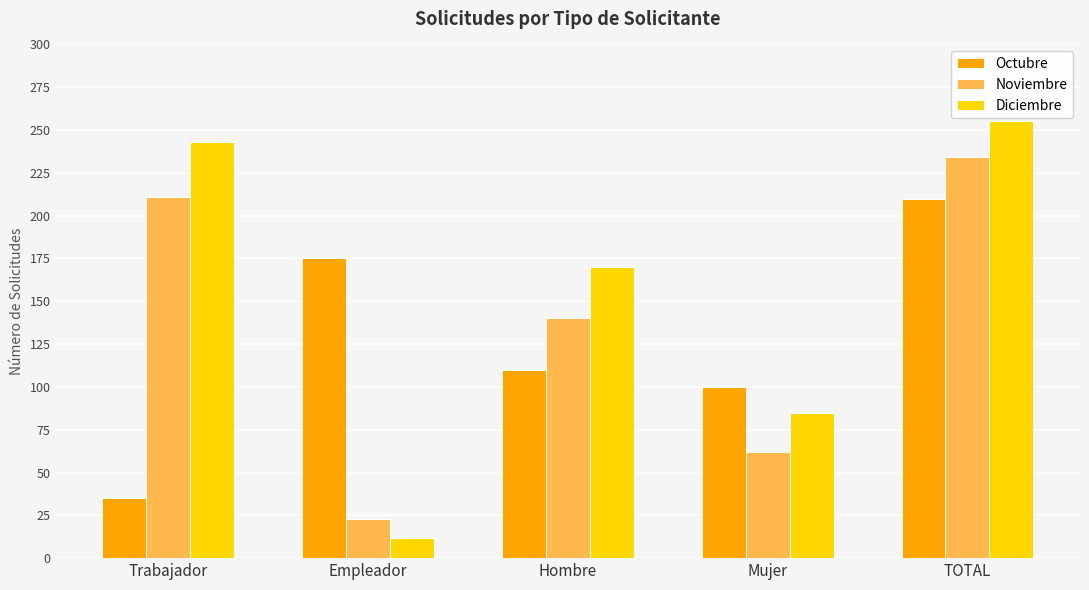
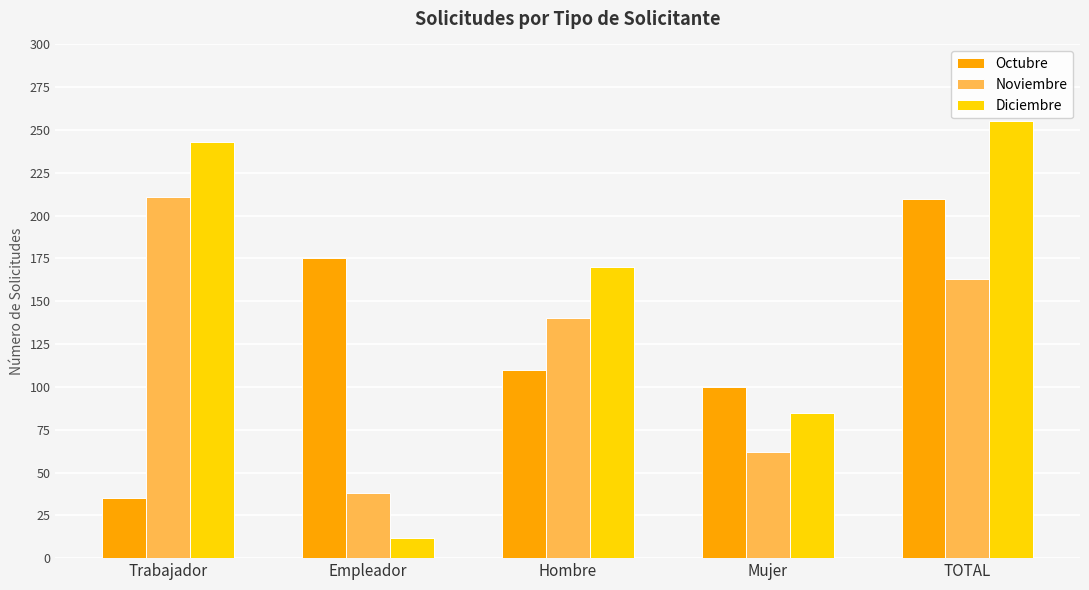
  {
    "Noviembre": {
      "Trabajador": 211,
-     "Empleador": 23,
+     "Empleador": 38,
      "Hombre": 140,
      "Mujer": 62,
-     "TOTAL": 234
+     "TOTAL": 163
    }
  }
